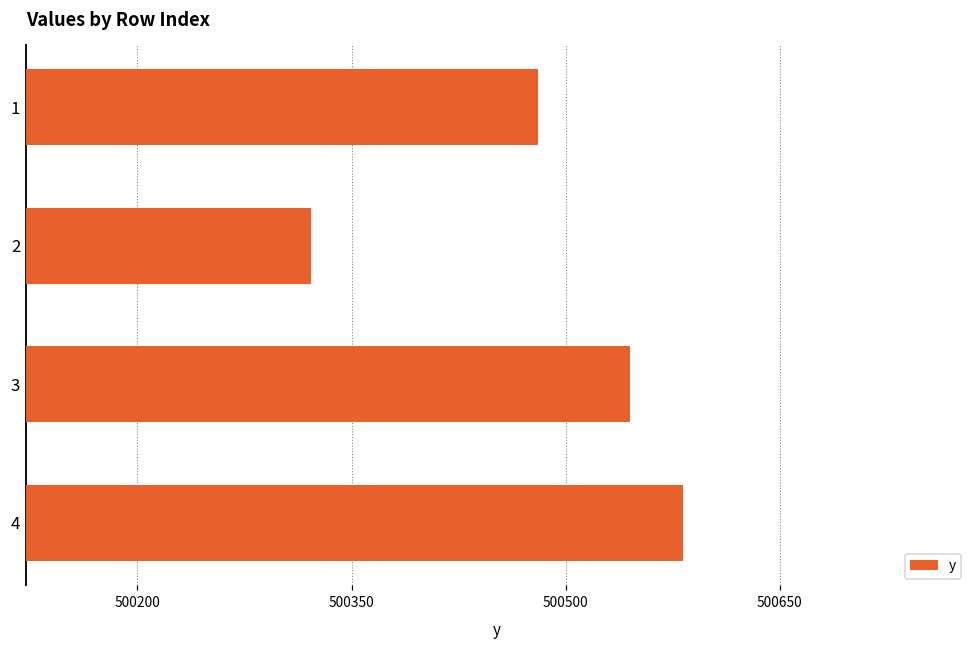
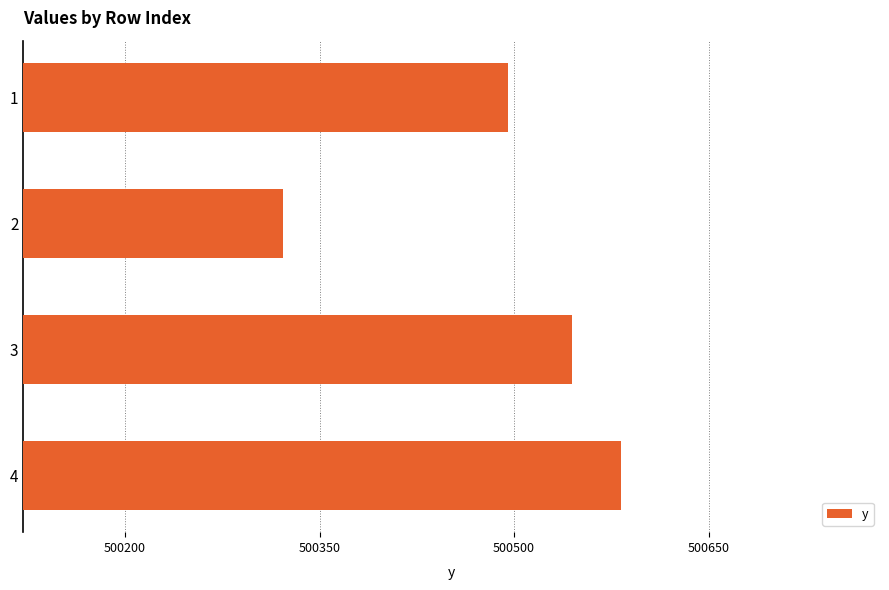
  {
-   "1": 500481,
+   "1": 500495,
    "2": 500322,
    "3": 500545,
    "4": 500582
  }
